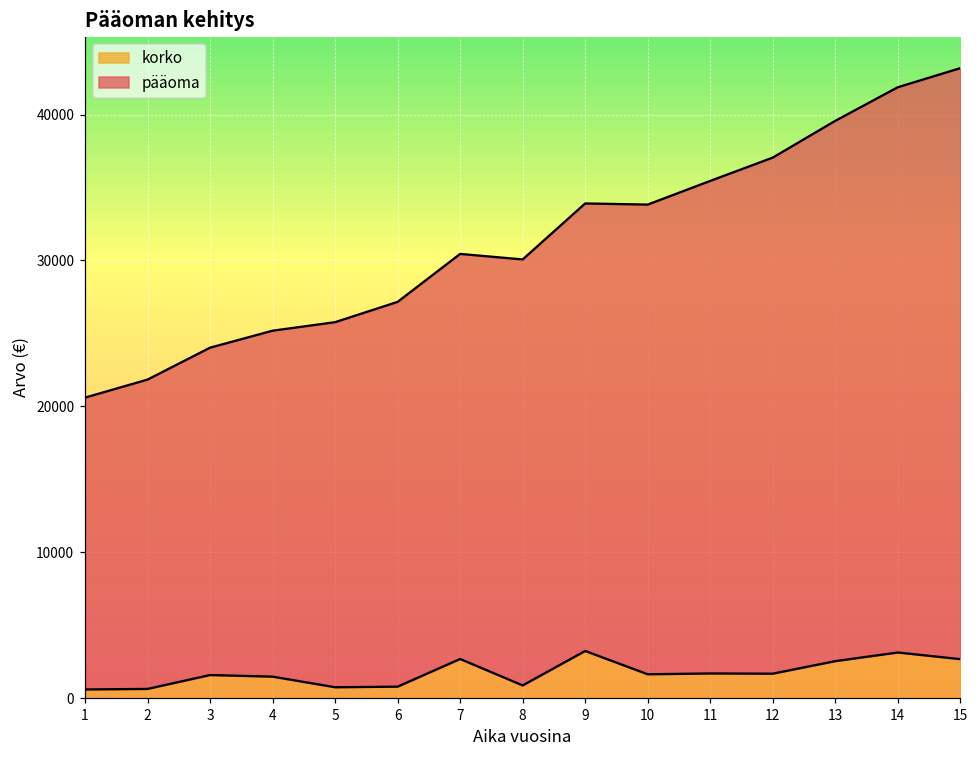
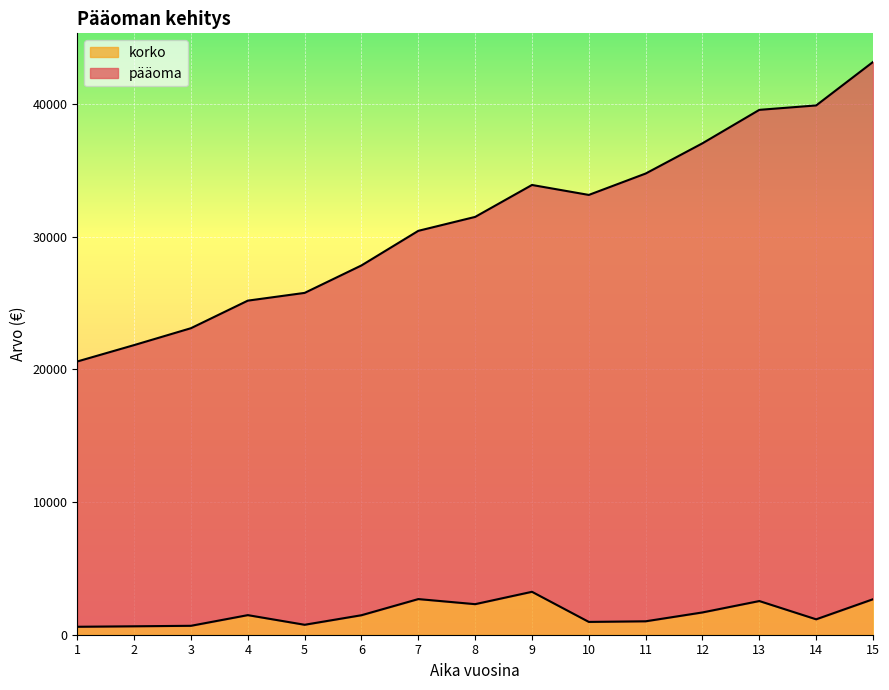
  {
    "korko": {
      "1": 600,
      "2": 600,
-     "3": 1600,
+     "3": 700,
      "4": 1500,
      "5": 800,
-     "6": 800,
+     "6": 1500,
      "7": 2700,
-     "8": 900,
+     "8": 2300,
      "9": 3200,
-     "10": 1600,
-     "11": 1700,
+     "10": 1000,
+     "11": 1000,
      "12": 1700,
      "13": 2500,
-     "14": 3100,
+     "14": 1200,
      "15": 2700
    },
    "pääoma": {
      "1": 20000,
      "2": 21200,
      "3": 22400,
      "4": 23700,
      "5": 25000,
      "6": 26400,
      "7": 27800,
      "8": 29200,
      "9": 30700,
      "10": 32200,
      "11": 33800,
      "12": 35400,
      "13": 37000,
      "14": 38700,
      "15": 40500
    }
  }
